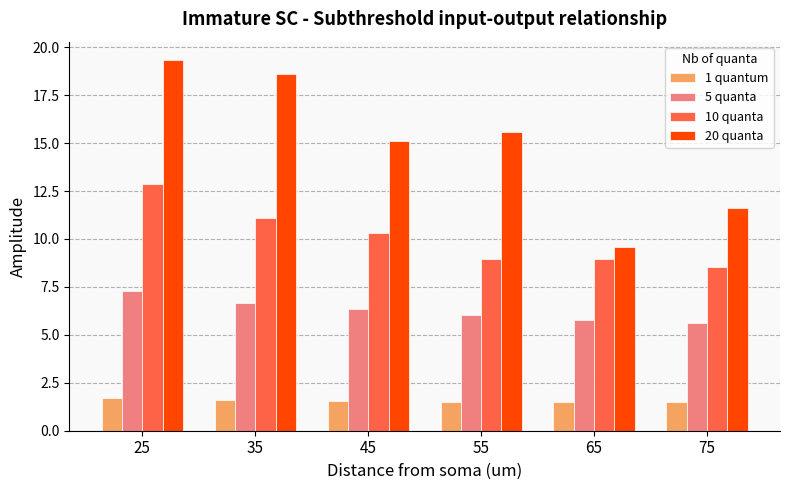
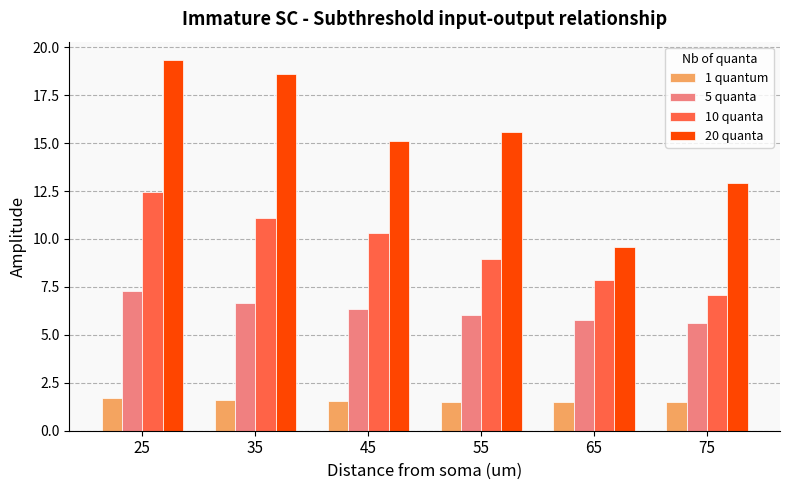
  {
    "10 quanta": {
-     "25": 12.8,
+     "25": 12.4,
      "35": 11.1,
      "45": 10.3,
      "55": 9.0,
-     "65": 9.0,
-     "75": 8.5
+     "65": 7.9,
+     "75": 7.1
    },
    "20 quanta": {
      "25": 19.3,
      "35": 18.6,
      "45": 15.1,
      "55": 15.6,
      "65": 9.6,
-     "75": 11.6
+     "75": 12.9
    }
  }
